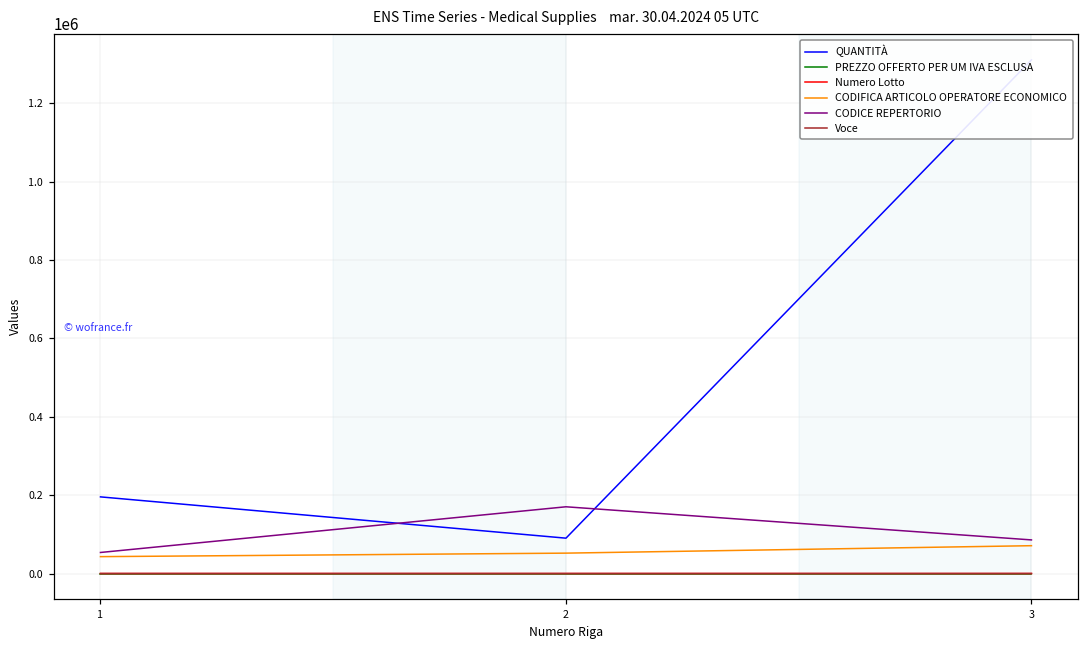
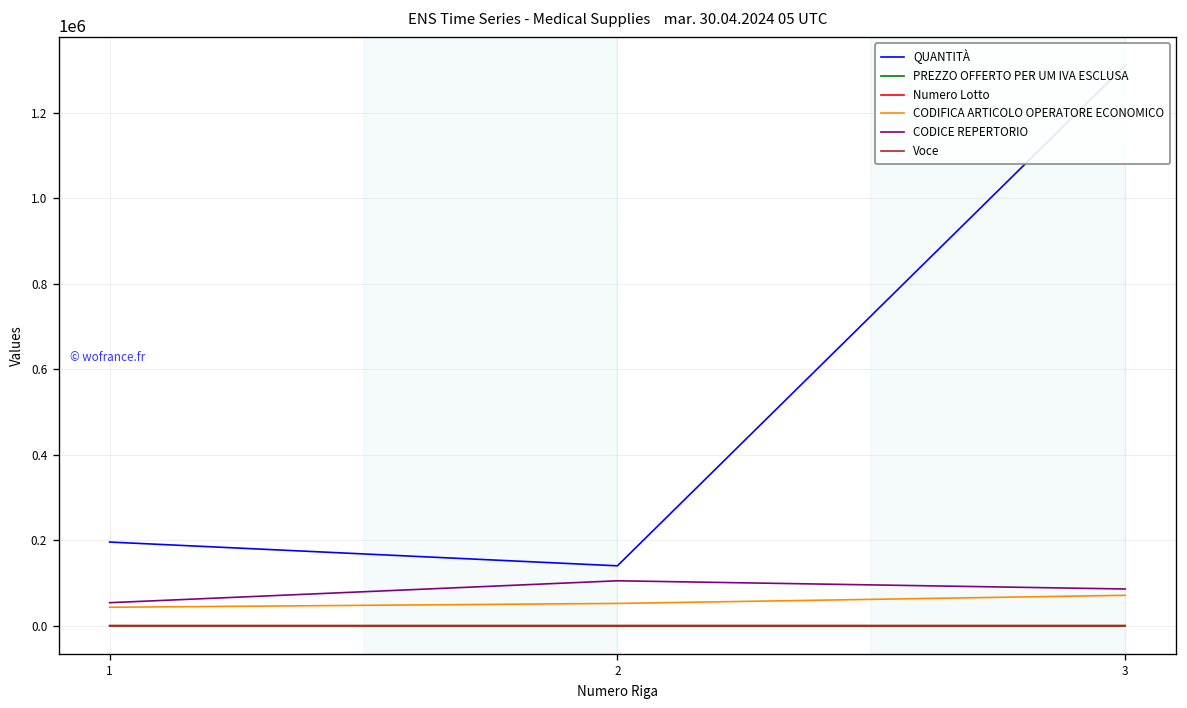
  {
    "QUANTITÀ": {
      "1": 200000,
-     "2": 90000
+     "2": 140000
    },
    "Voce": {
      "1": 0,
      "2": 0,
      "3": 0
    },
    "CODIFICA ARTICOLO OPERATORE ECONOMICO": {
      "1": 40000,
      "2": 50000,
      "3": 70000
    },
    "CODICE REPERTORIO": {
      "1": 50000,
-     "2": 170000,
+     "2": 100000,
      "3": 90000
    }
  }
